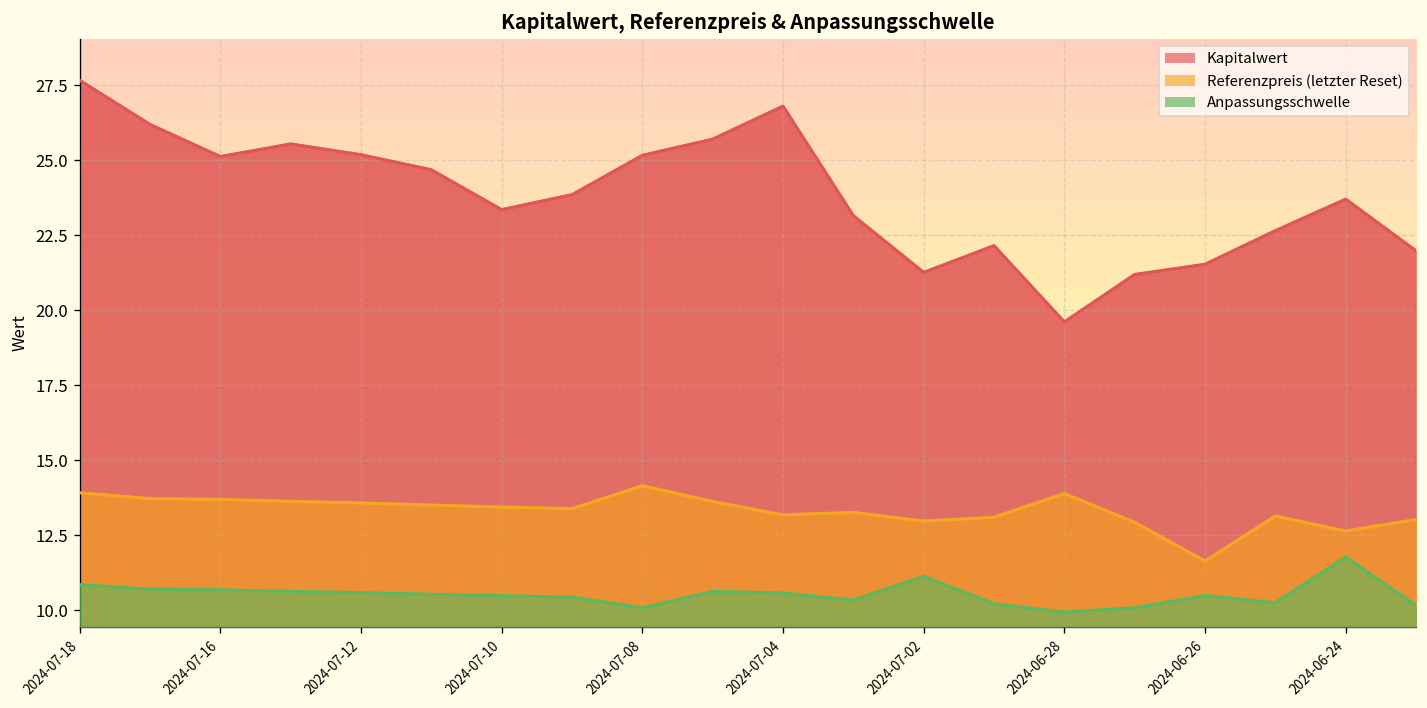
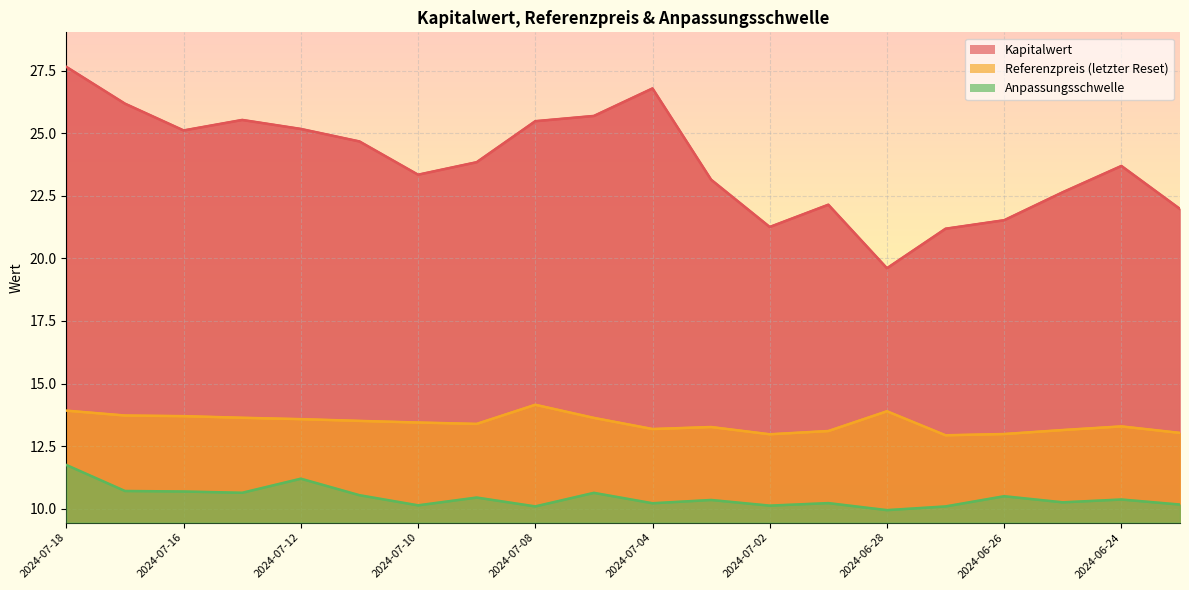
  {
    "Kapitalwert": {
      "2024-07-18": 27.7,
      "2024-07-16": 25.1,
      "2024-07-12": 25.2,
      "2024-07-10": 23.4,
-     "2024-07-08": 25.2,
+     "2024-07-08": 25.5,
      "2024-07-04": 26.8,
      "2024-07-02": 21.3,
      "2024-06-28": 19.6,
      "2024-06-26": 21.5,
      "2024-06-24": 23.7
    },
    "Referenzpreis (letzter Reset)": {
      "2024-07-18": 13.9,
      "2024-07-16": 13.7,
      "2024-07-12": 13.6,
      "2024-07-10": 13.4,
      "2024-07-08": 14.2,
      "2024-07-04": 13.2,
      "2024-07-02": 13.0,
      "2024-06-28": 13.9,
-     "2024-06-26": 11.6,
-     "2024-06-24": 12.6
+     "2024-06-26": 13.0,
+     "2024-06-24": 13.3
    },
    "Anpassungsschwelle": {
-     "2024-07-18": 10.9,
+     "2024-07-18": 11.7,
      "2024-07-16": 10.7,
-     "2024-07-12": 10.6,
-     "2024-07-10": 10.5,
+     "2024-07-12": 11.2,
+     "2024-07-10": 10.1,
      "2024-07-08": 10.1,
-     "2024-07-04": 10.6,
-     "2024-07-02": 11.1,
+     "2024-07-04": 10.2,
+     "2024-07-02": 10.1,
      "2024-06-28": 9.9,
      "2024-06-26": 10.5,
-     "2024-06-24": 11.8
+     "2024-06-24": 10.4
    }
  }
